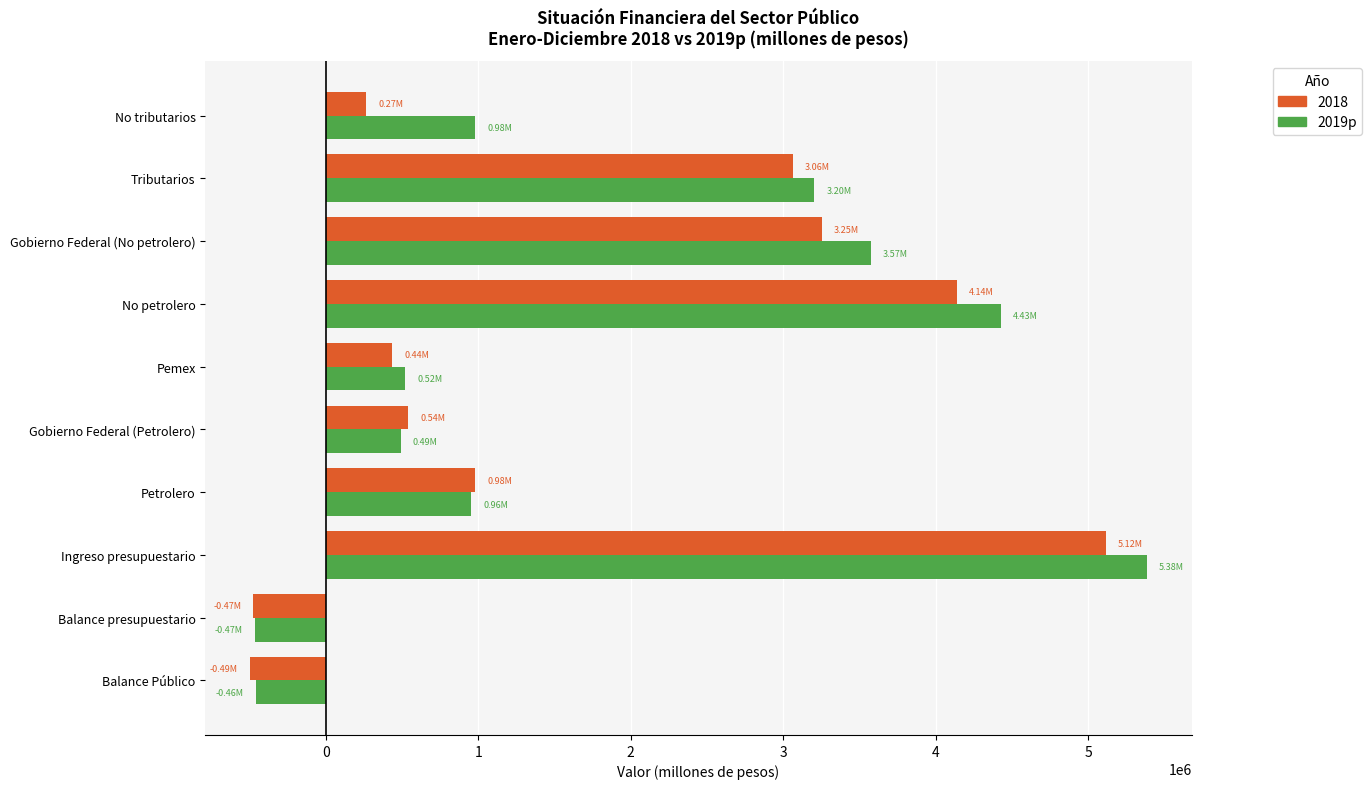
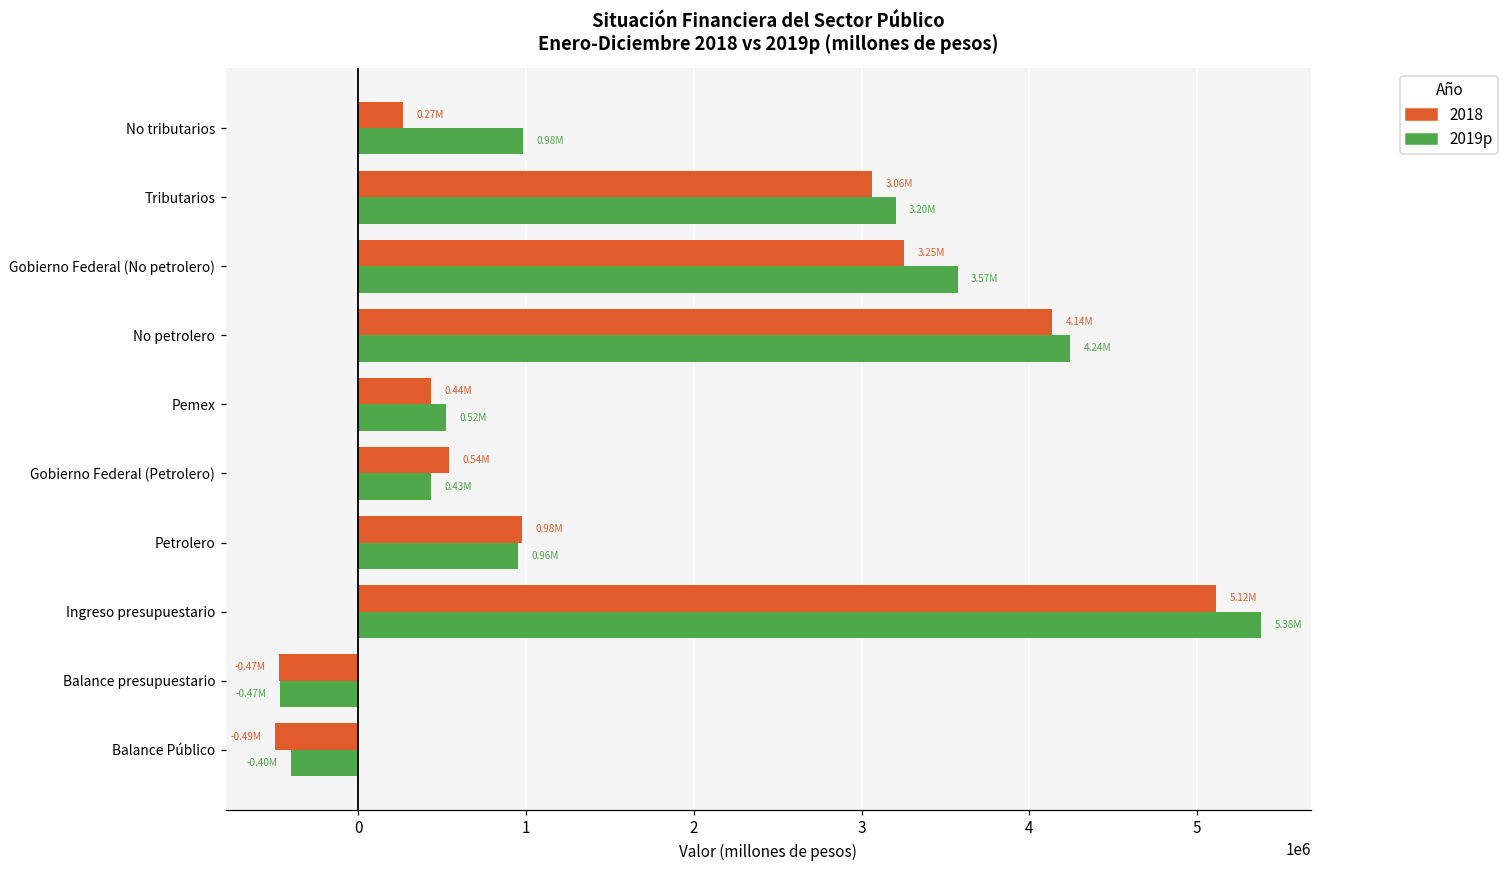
  {
    "2018": {
      "No tributarios": "0.27M",
      "Tributarios": "3.06M",
      "Gobierno Federal (No petrolero)": "3.25M",
      "No petrolero": "4.14M",
      "Pemex": "0.44M",
      "Gobierno Federal (Petrolero)": "0.54M",
      "Petrolero": "0.98M",
      "Ingreso presupuestario": "5.12M",
      "Balance presupuestario": "-0.47M",
      "Balance Público": "-0.49M"
    },
    "2019p": {
      "No tributarios": "0.98M",
      "Tributarios": "3.20M",
      "Gobierno Federal (No petrolero)": "3.57M",
-     "No petrolero": "4.43M",
+     "No petrolero": "4.24M",
      "Pemex": "0.52M",
-     "Gobierno Federal (Petrolero)": "0.49M",
+     "Gobierno Federal (Petrolero)": "0.43M",
      "Petrolero": "0.96M",
      "Ingreso presupuestario": "5.38M",
      "Balance presupuestario": "-0.47M",
-     "Balance Público": "-0.46M"
+     "Balance Público": "-0.40M"
    }
  }
